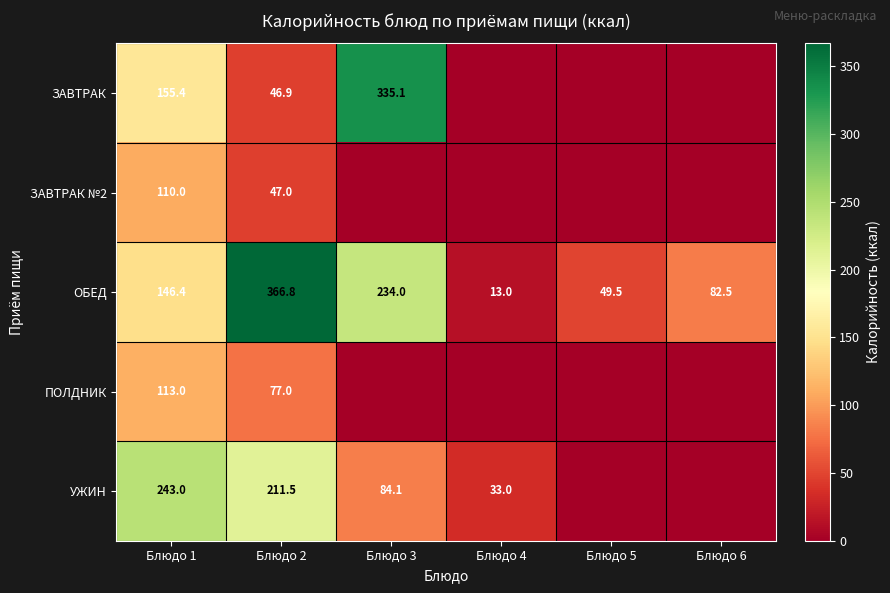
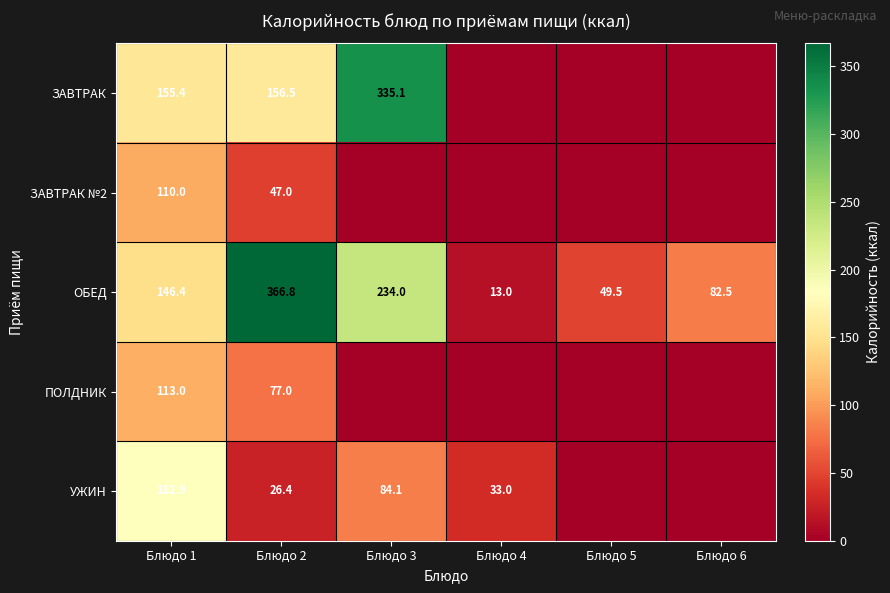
  {
    "ЗАВТРАК": {
      "Блюдо 1": 155.4,
-     "Блюдо 2": 46.9,
+     "Блюдо 2": 156.5,
      "Блюдо 3": 335.1
    },
    "ЗАВТРАК №2": {
      "Блюдо 1": 110.0,
      "Блюдо 2": 47.0
    },
    "ОБЕД": {
      "Блюдо 1": 146.4,
      "Блюдо 2": 366.8,
      "Блюдо 3": 234.0,
      "Блюдо 4": 13.0,
      "Блюдо 5": 49.5,
      "Блюдо 6": 82.5
    },
    "ПОЛДНИК": {
      "Блюдо 1": 113.0,
      "Блюдо 2": 77.0
    },
    "УЖИН": {
-     "Блюдо 1": 243.0,
-     "Блюдо 2": 211.5,
+     "Блюдо 1": 182.9,
+     "Блюдо 2": 26.4,
      "Блюдо 3": 84.1,
      "Блюдо 4": 33.0
    }
  }
